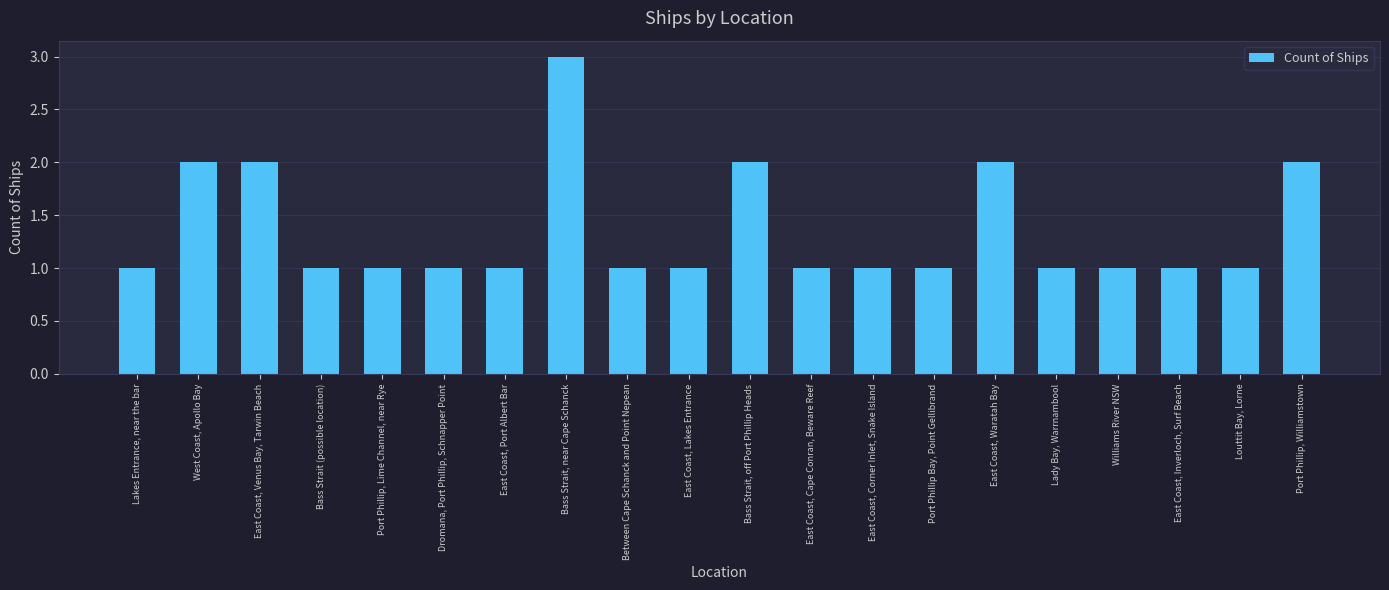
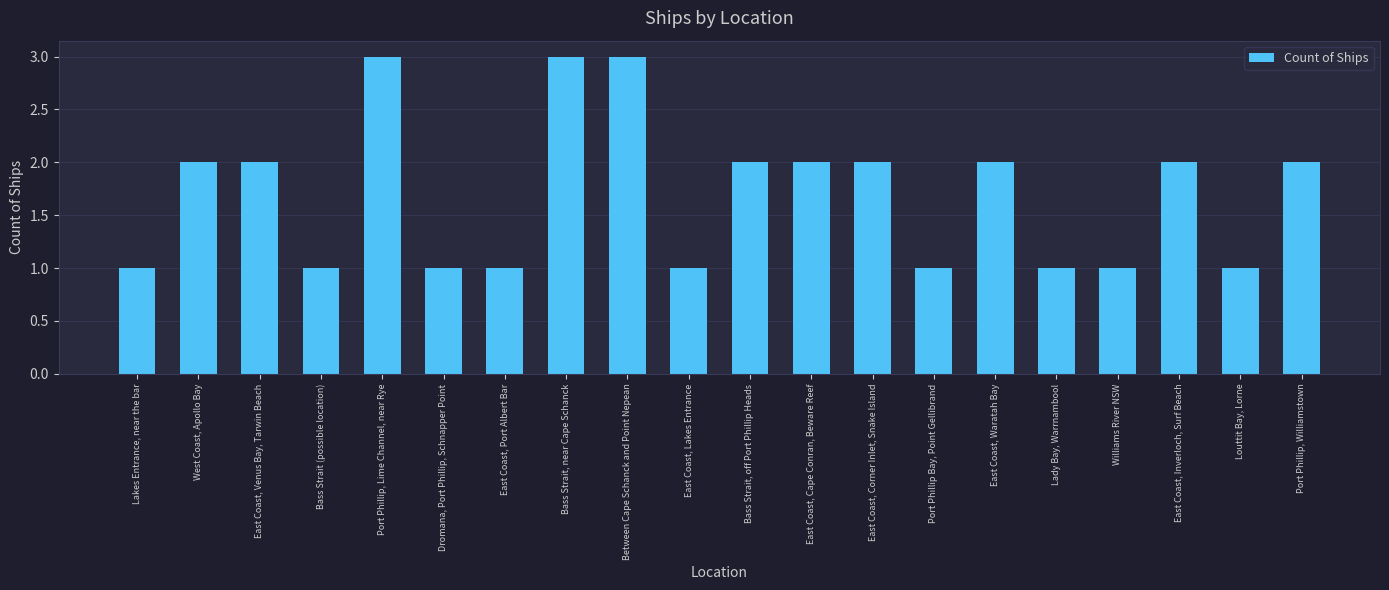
  {
    "Lakes Entrance, near the bar": 1,
    "West Coast, Apollo Bay": 2,
    "East Coast, Venus Bay, Tarwin Beach": 2,
    "Bass Strait (possible location)": 1,
-   "Port Phillip, Lime Channel, near Rye": 1,
+   "Port Phillip, Lime Channel, near Rye": 3,
    "Dromana, Port Phillip, Schnapper Point": 1,
    "East Coast, Port Albert Bar": 1,
    "Bass Strait, near Cape Schanck": 3,
-   "Between Cape Schanck and Point Nepean": 1,
+   "Between Cape Schanck and Point Nepean": 3,
    "East Coast, Lakes Entrance": 1,
    "Bass Strait, off Port Phillip Heads": 2,
-   "East Coast, Cape Conran, Beware Reef": 1,
-   "East Coast, Corner Inlet, Snake Island": 1,
+   "East Coast, Cape Conran, Beware Reef": 2,
+   "East Coast, Corner Inlet, Snake Island": 2,
    "Port Phillip Bay, Point Gellibrand": 1,
    "East Coast, Waratah Bay": 2,
    "Lady Bay, Warrnambool": 1,
    "Williams River NSW": 1,
-   "East Coast, Inverloch, Surf Beach": 1,
+   "East Coast, Inverloch, Surf Beach": 2,
    "Louttit Bay, Lorne": 1,
    "Port Phillip, Williamstown": 2
  }
